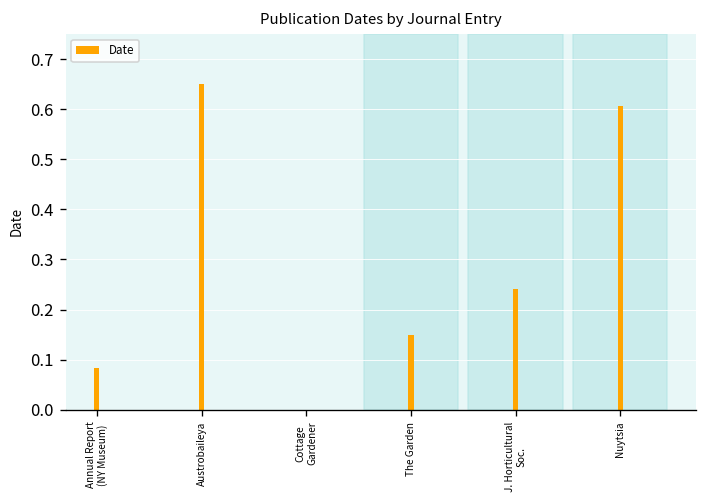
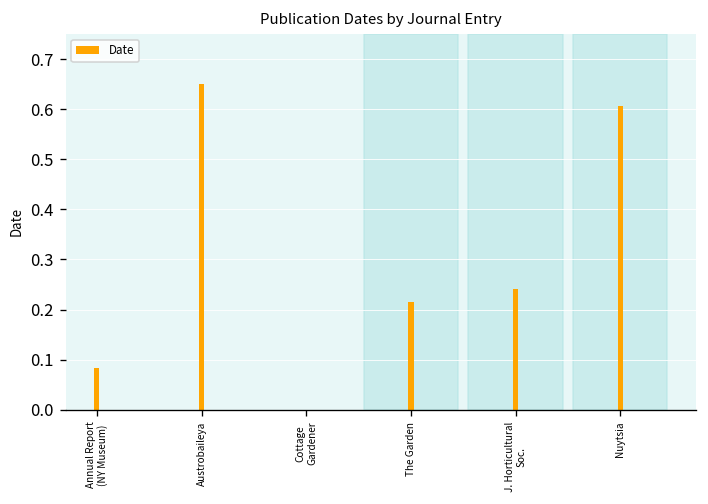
  {
    "Annual Report (NY Museum)": 0.08,
    "Austrobaileya": 0.65,
    "Cottage Gardener": 0.00,
-   "The Garden": 0.15,
+   "The Garden": 0.22,
    "J. Horticultural Soc.": 0.24,
    "Nuytsia": 0.61
  }
